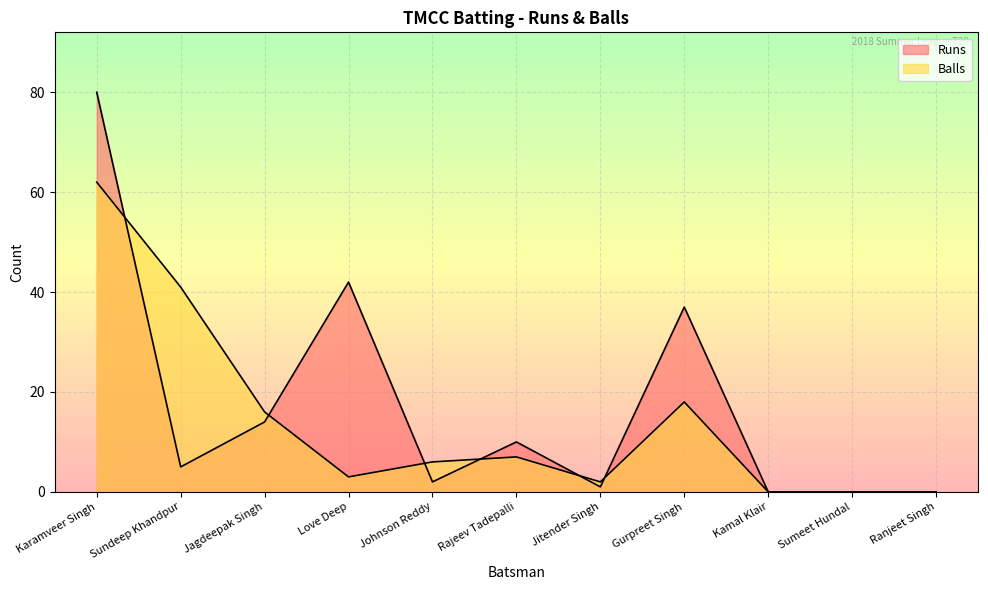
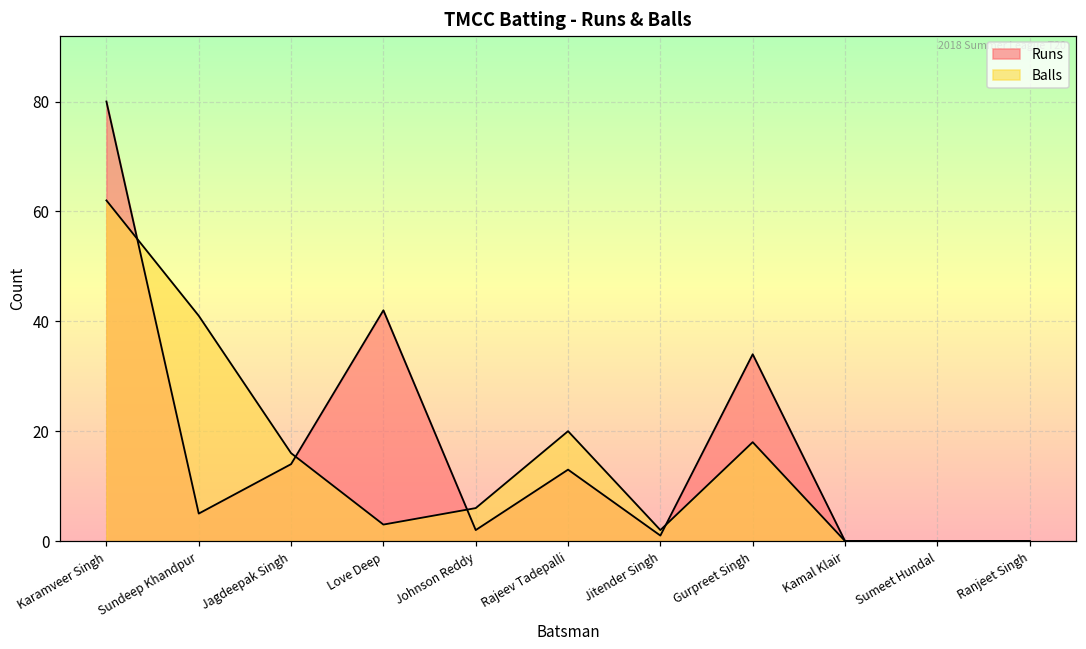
  {
    "Runs": {
      "Karamveer Singh": 80,
      "Sundeep Khandpur": 5,
      "Jagdeepak Singh": 14,
      "Love Deep": 42,
      "Johnson Reddy": 2,
-     "Rajeev Tadepalli": 10,
+     "Rajeev Tadepalli": 13,
      "Jitender Singh": 1,
-     "Gurpreet Singh": 37
+     "Gurpreet Singh": 34
    },
    "Balls": {
      "Karamveer Singh": 62,
      "Sundeep Khandpur": 41,
      "Jagdeepak Singh": 16,
      "Love Deep": 3,
      "Johnson Reddy": 6,
-     "Rajeev Tadepalli": 7,
+     "Rajeev Tadepalli": 20,
      "Jitender Singh": 2,
      "Gurpreet Singh": 18
    }
  }
